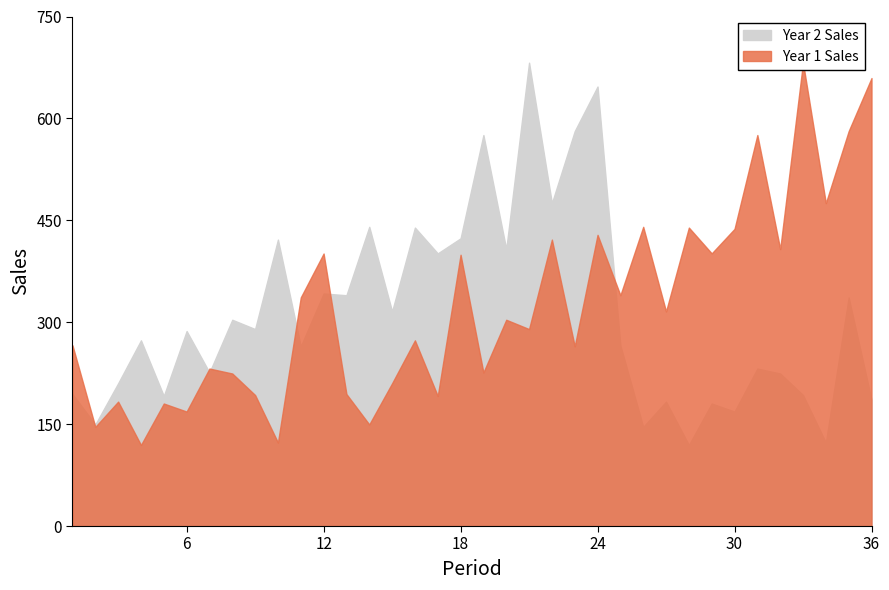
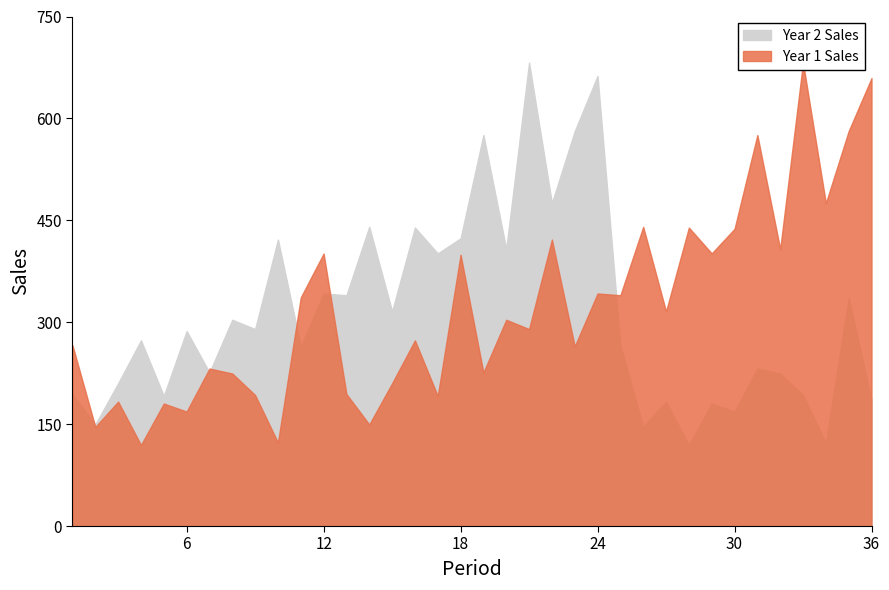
  {
    "Year 2 Sales": {
      "6": 290,
      "12": 340,
      "18": 420,
-     "24": 650,
+     "24": 660,
      "30": 170,
      "36": 190
    },
    "Year 1 Sales": {
      "6": 170,
      "12": 400,
      "18": 400,
-     "24": 430,
+     "24": 340,
      "30": 440,
      "36": 660
    }
  }
